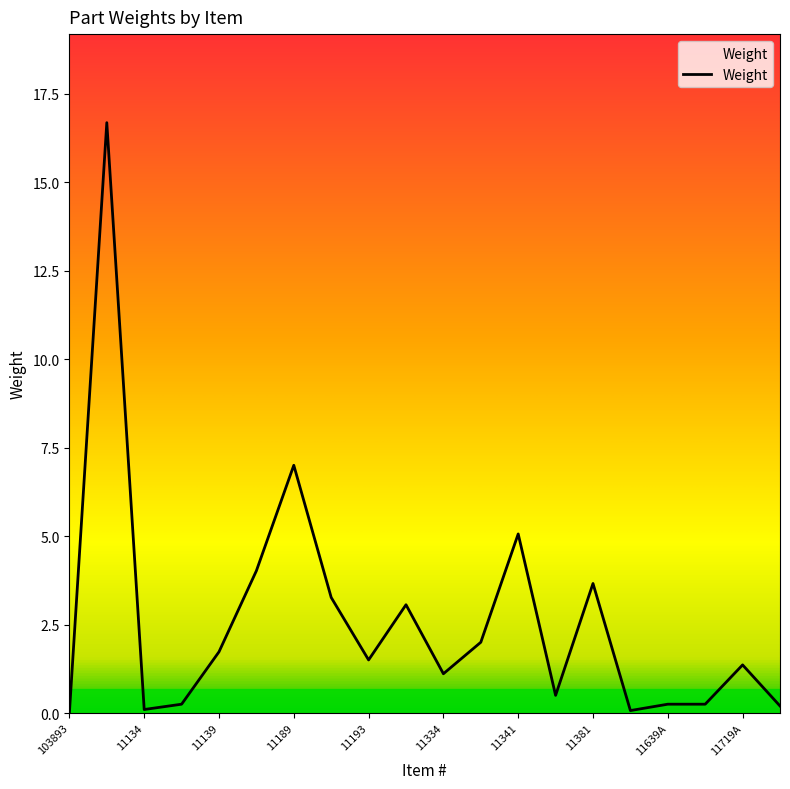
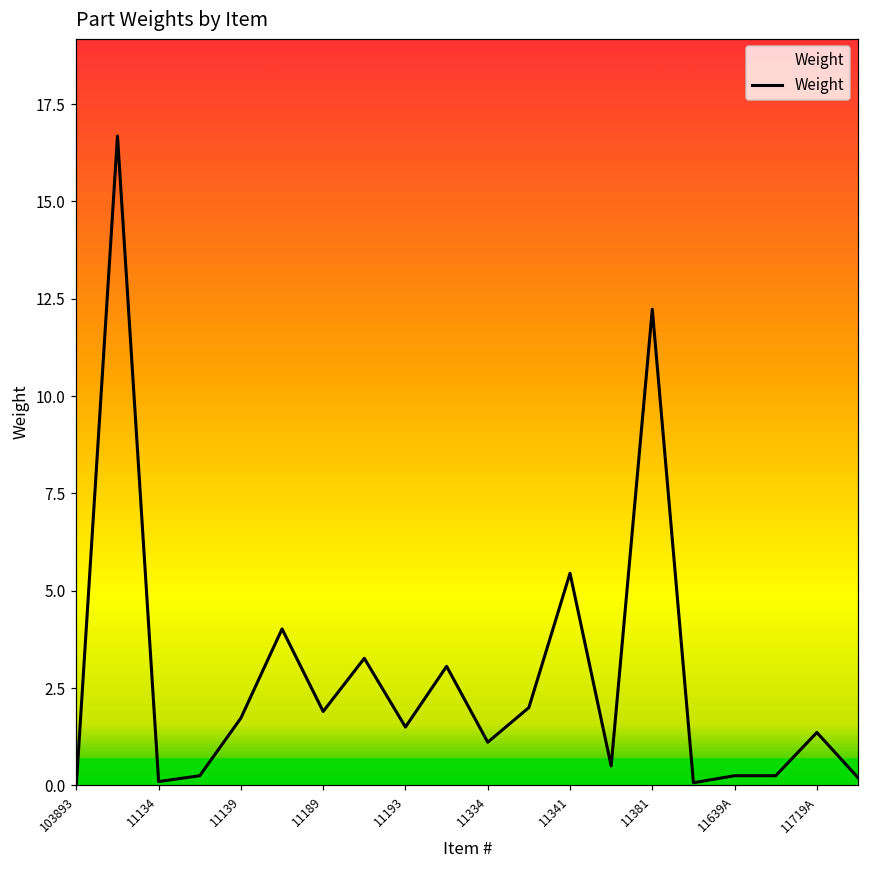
  {
    "11139": 1.7,
-   "11189": 7.0,
+   "11189": 1.9,
    "11193": 1.5,
    "11334": 1.1,
-   "11341": 5.1,
-   "11381": 3.7,
+   "11341": 5.5,
+   "11381": 12.2,
    "11719A": 1.4
  }
